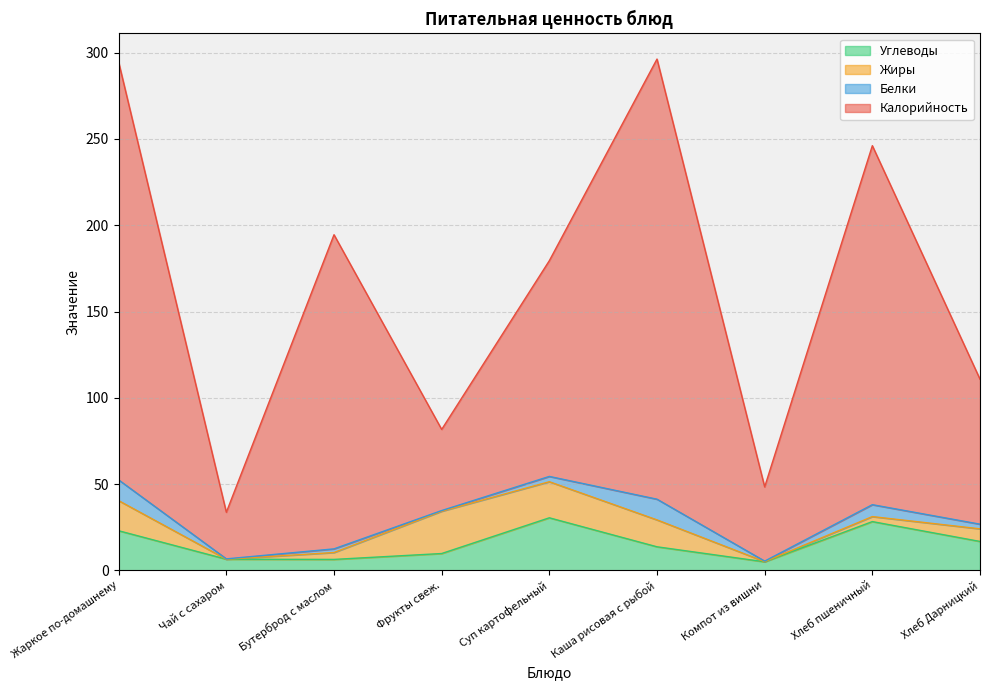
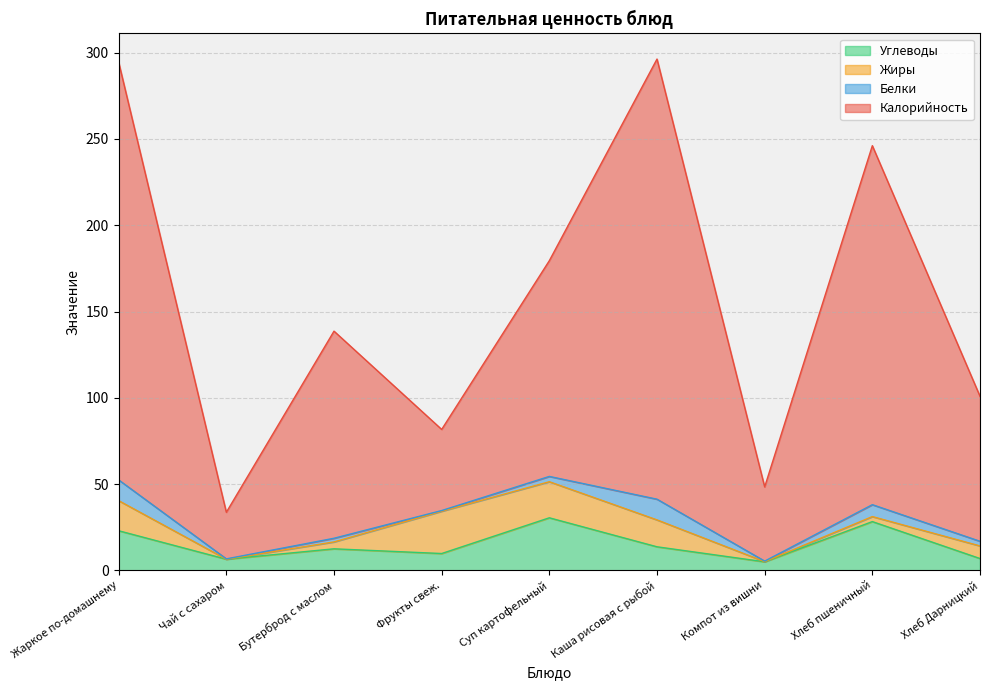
  {
    "Углеводы": {
      "Жаркое по-домашнему": 23,
-     "Бутерброд с маслом": 6,
+     "Бутерброд с маслом": 13,
      "Фрукты свеж.": 10,
      "Суп картофельный": 31,
      "Каша рисовая с рыбой": 14,
      "Хлеб пшеничный": 28,
-     "Хлеб Дарницкий": 17
+     "Хлеб Дарницкий": 7
    },
    "Жиры": {
      "Жаркое по-домашнему": 17,
      "Бутерброд с маслом": 4,
      "Суп картофельный": 21,
      "Каша рисовая с рыбой": 16,
      "Хлеб пшеничный": 3,
      "Хлеб Дарницкий": 7
    },
    "Белки": {
      "Жаркое по-домашнему": 12,
      "Бутерброд с маслом": 2,
      "Суп картофельный": 3,
      "Каша рисовая с рыбой": 12,
      "Хлеб пшеничный": 7,
      "Хлеб Дарницкий": 3
    },
    "Калорийность": {
      "Жаркое по-домашнему": 242,
      "Чай с сахаром": 27,
-     "Бутерброд с маслом": 182,
+     "Бутерброд с маслом": 120,
      "Фрукты свеж.": 47,
      "Суп картофельный": 125,
      "Каша рисовая с рыбой": 255,
      "Компот из вишни": 43,
      "Хлеб пшеничный": 208,
      "Хлеб Дарницкий": 84
    }
  }
